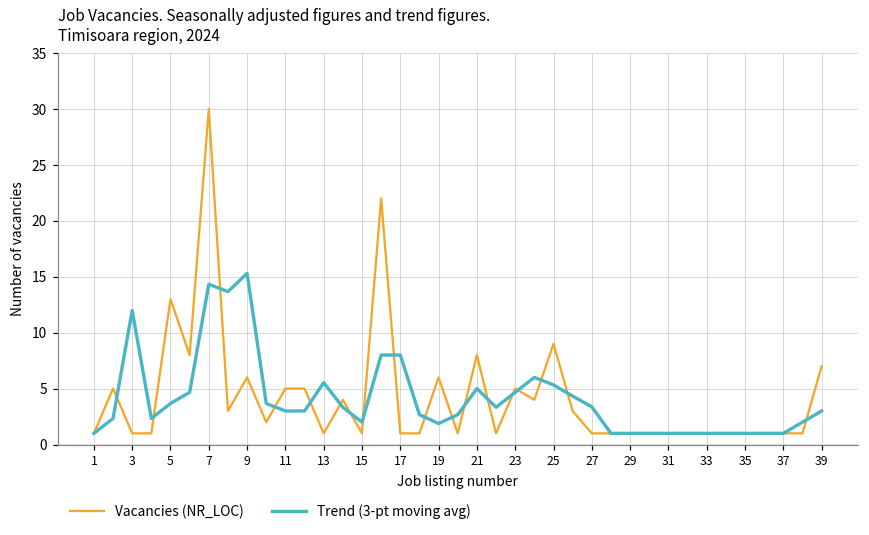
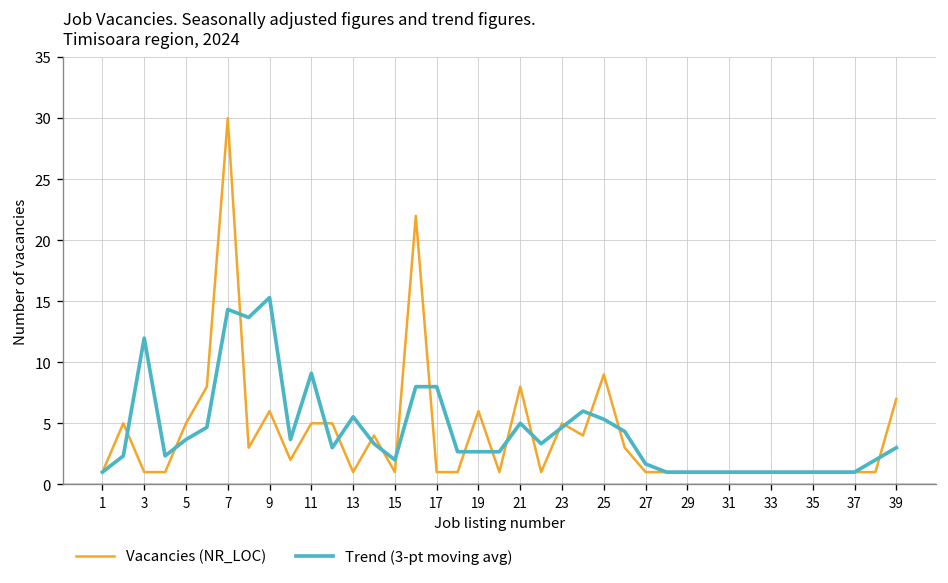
  {
    "Vacancies (NR_LOC)": {
      "3": 1,
-     "5": 13,
+     "5": 5,
      "7": 30,
      "9": 6,
      "11": 5,
      "13": 1,
      "15": 1,
      "17": 1,
      "19": 6,
      "21": 8,
      "23": 5,
      "25": 9,
      "27": 1,
      "39": 7
    },
    "Trend (3-pt moving avg)": {
      "3": 12.0,
      "5": 3.7,
      "7": 14.3,
      "9": 15.3,
-     "11": 3.0,
+     "11": 9.1,
      "13": 5.5,
      "15": 2.0,
      "17": 8.0,
-     "19": 1.9,
+     "19": 2.7,
      "21": 5.0,
      "23": 4.7,
      "25": 5.3,
-     "27": 3.4,
+     "27": 1.7,
      "39": 3.0
    }
  }
